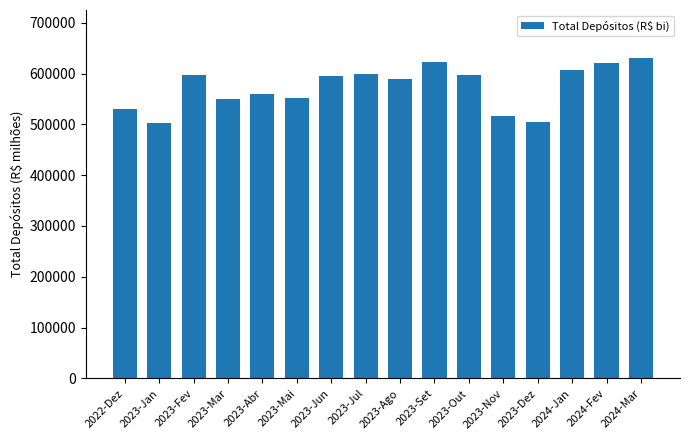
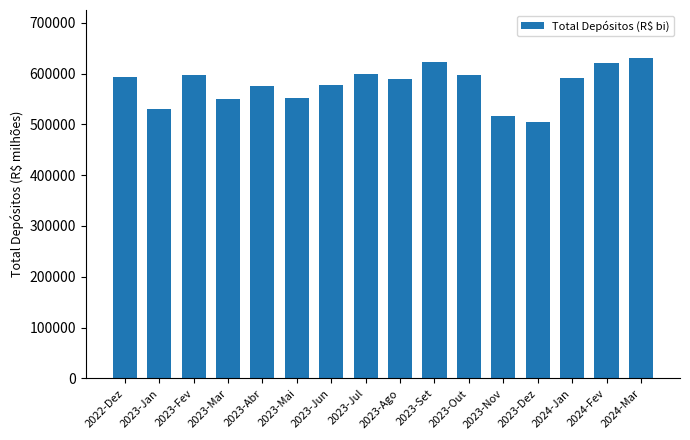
  {
-   "2022-Dez": 530000,
-   "2023-Jan": 500000,
+   "2022-Dez": 590000,
+   "2023-Jan": 530000,
    "2023-Fev": 600000,
    "2023-Mar": 550000,
-   "2023-Abr": 560000,
+   "2023-Abr": 580000,
    "2023-Mai": 550000,
-   "2023-Jun": 590000,
+   "2023-Jun": 580000,
    "2023-Jul": 600000,
    "2023-Ago": 590000,
    "2023-Set": 620000,
    "2023-Out": 600000,
    "2023-Nov": 520000,
    "2023-Dez": 510000,
-   "2024-Jan": 610000,
+   "2024-Jan": 590000,
    "2024-Fev": 620000,
    "2024-Mar": 630000
  }
